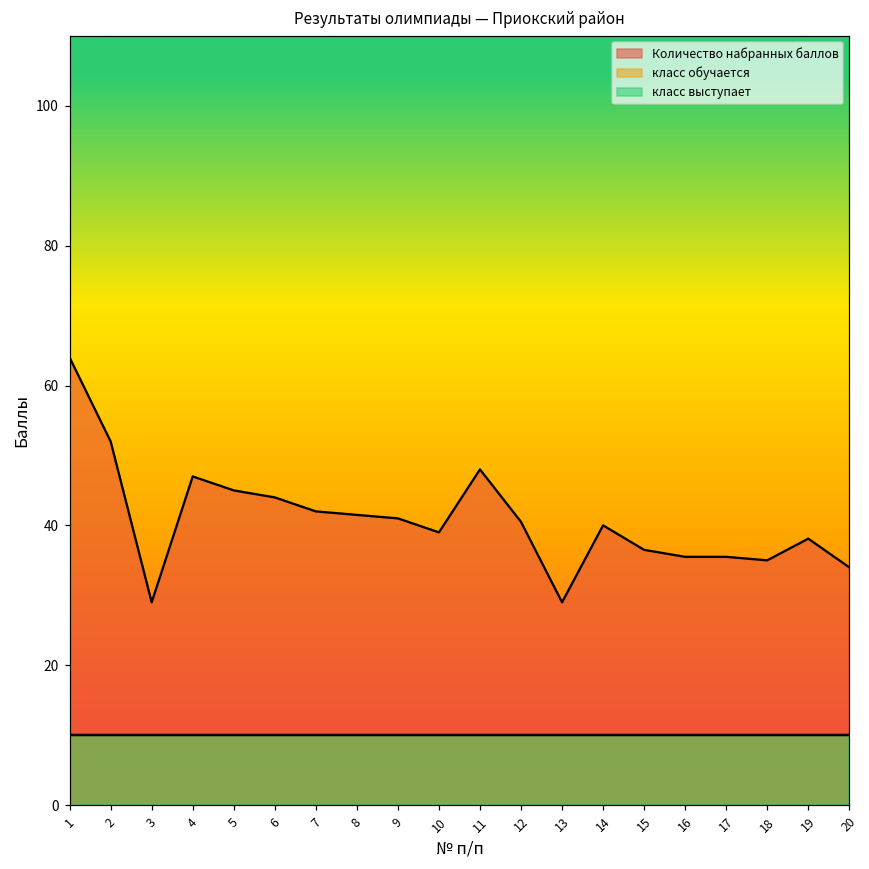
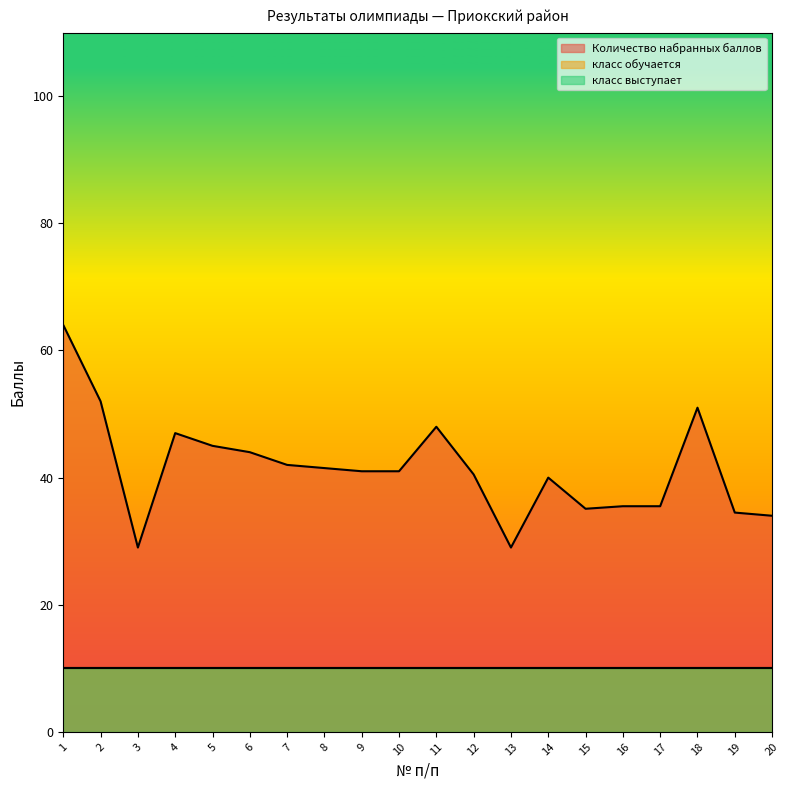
  {
    "Количество набранных баллов": {
      "1": 64,
      "2": 52,
      "3": 29,
      "4": 47,
      "5": 45,
      "6": 44,
      "7": 42,
      "8": 42,
      "9": 41,
-     "10": 39,
+     "10": 41,
      "11": 48,
      "12": 41,
      "13": 29,
      "14": 40,
-     "15": 37,
+     "15": 35,
      "16": 36,
      "17": 36,
-     "18": 35,
-     "19": 38,
+     "18": 51,
+     "19": 35,
      "20": 34
    },
    "класс выступает": {
      "1": 10,
      "2": 10,
      "3": 10,
      "4": 10,
      "5": 10,
      "6": 10,
      "7": 10,
      "8": 10,
      "9": 10,
      "10": 10,
      "11": 10,
      "12": 10,
      "13": 10,
      "14": 10,
      "15": 10,
      "16": 10,
      "17": 10,
      "18": 10,
      "19": 10,
      "20": 10
    }
  }
